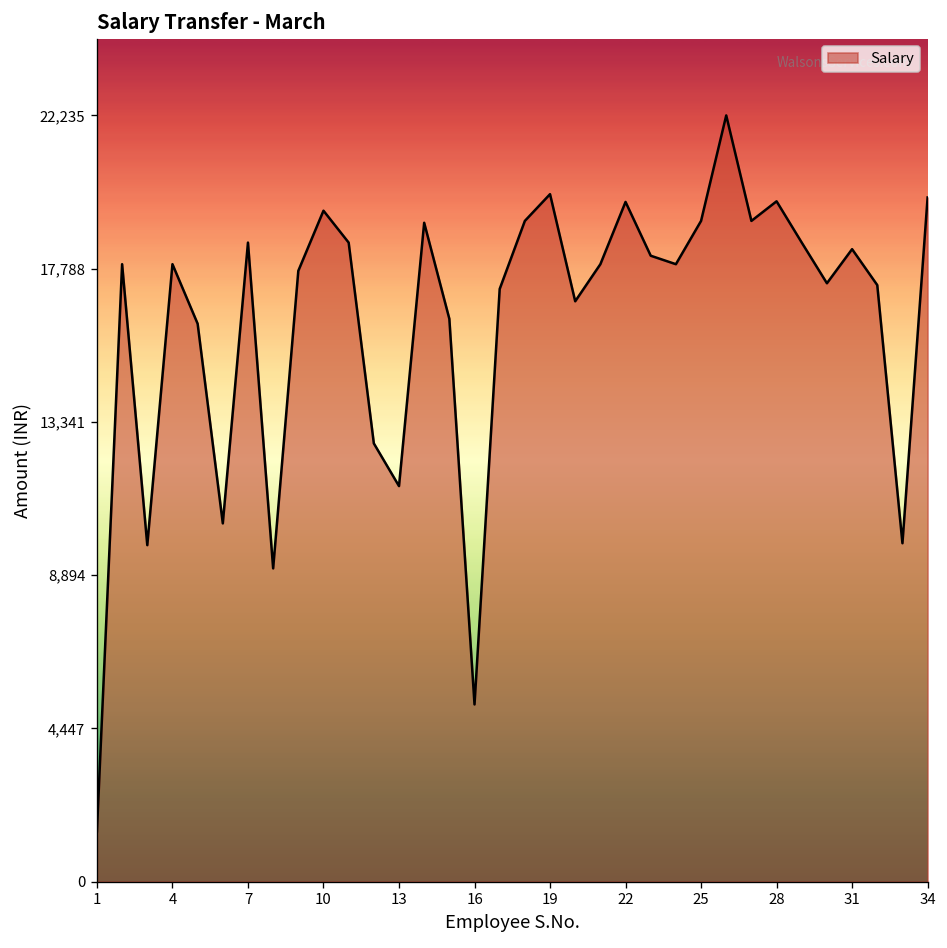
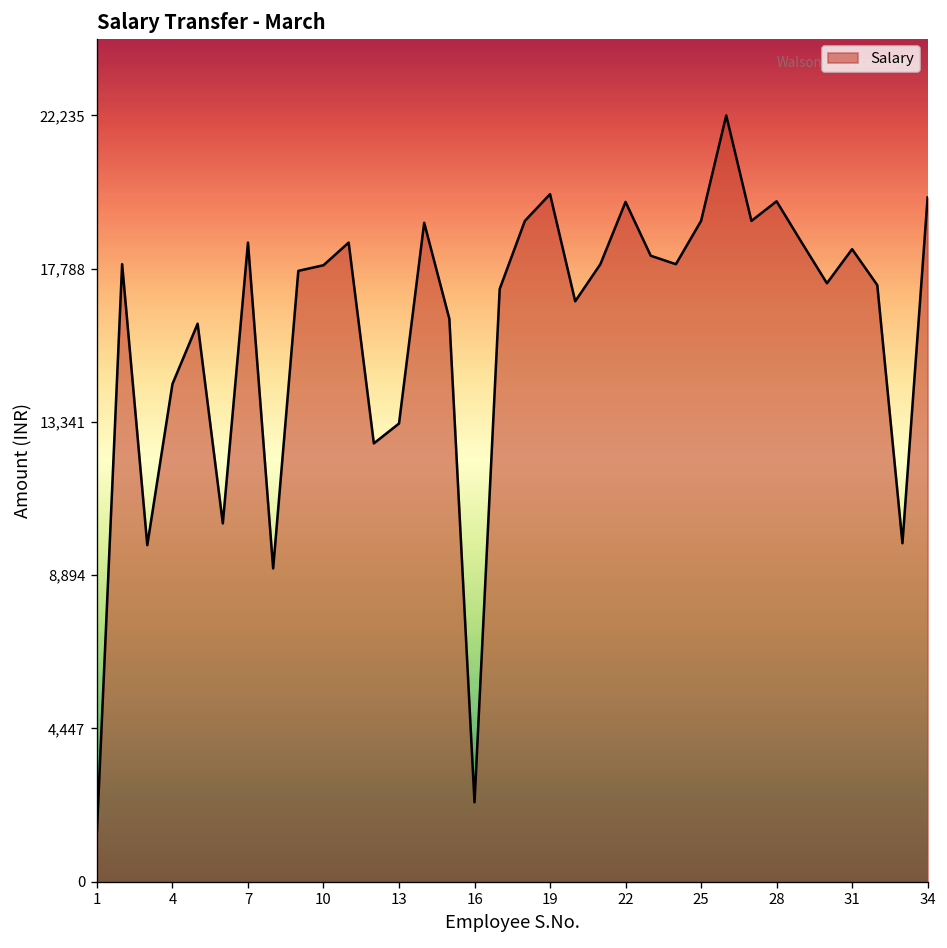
  {
    "1": "1,500",
-   "4": "17,900",
+   "4": "14,400",
    "7": "18,500",
-   "10": "19,500",
-   "13": "11,500",
-   "16": "5,100",
+   "10": "17,900",
+   "13": "13,300",
+   "16": "2,300",
    "19": "20,000",
    "22": "19,700",
    "25": "19,200",
    "28": "19,700",
    "31": "18,400",
    "34": "19,900"
  }
